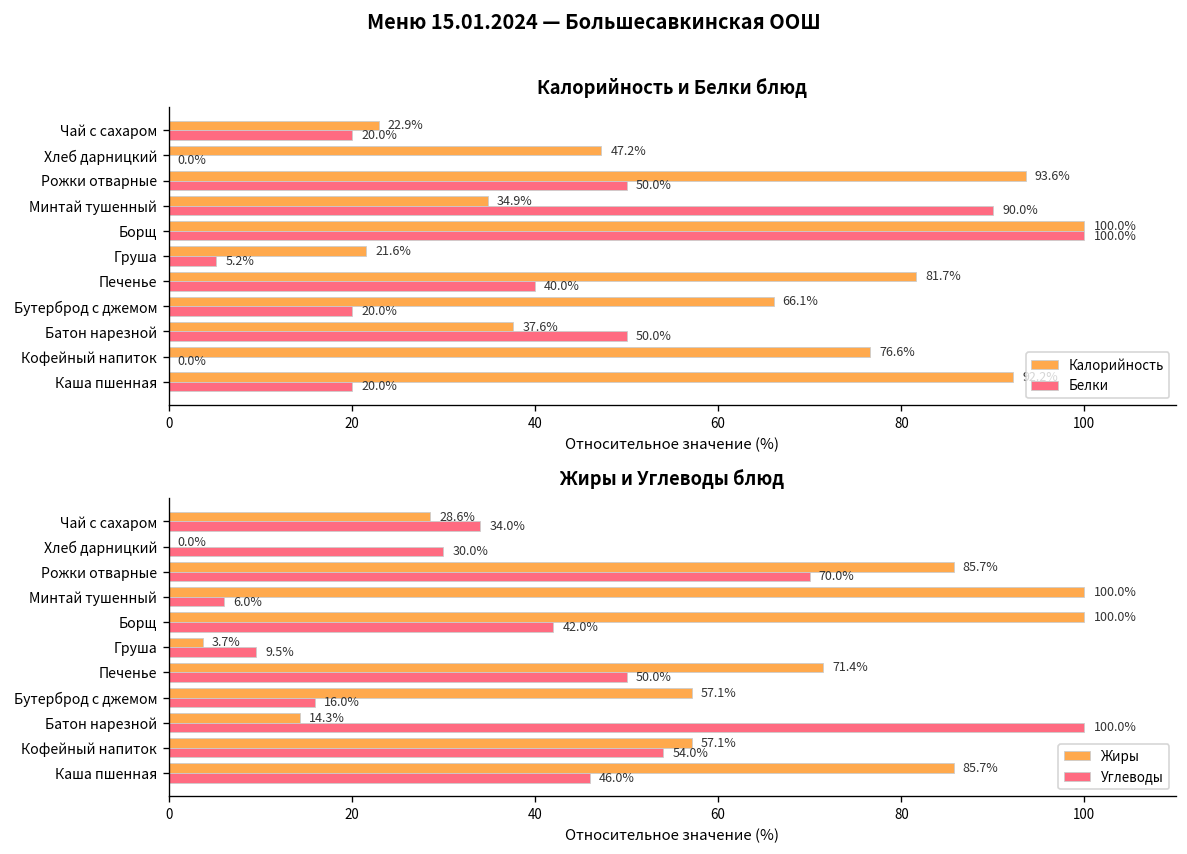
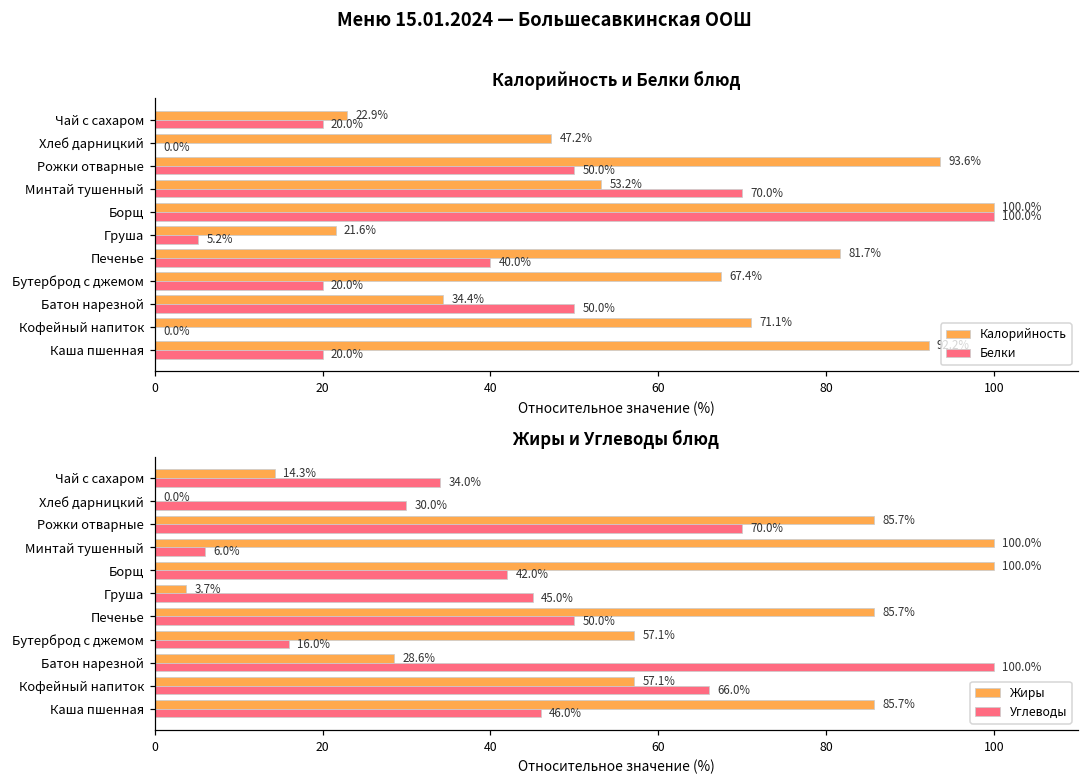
  {
    "Калорийность и Белки блюд": {
      "Калорийность": {
        "Чай с сахаром": "22.9%",
        "Хлеб дарницкий": "47.2%",
        "Рожки отварные": "93.6%",
-       "Минтай тушенный": "34.9%",
+       "Минтай тушенный": "53.2%",
        "Груша": "21.6%",
        "Печенье": "81.7%",
-       "Бутерброд с джемом": "66.1%",
-       "Батон нарезной": "37.6%",
-       "Кофейный напиток": "76.6%"
+       "Бутерброд с джемом": "67.4%",
+       "Батон нарезной": "34.4%",
+       "Кофейный напиток": "71.1%"
      },
      "Белки": {
        "Чай с сахаром": "20.0%",
        "Хлеб дарницкий": "0.0%",
        "Рожки отварные": "50.0%",
-       "Минтай тушенный": "90.0%",
+       "Минтай тушенный": "70.0%",
        "Груша": "5.2%",
        "Печенье": "40.0%",
        "Бутерброд с джемом": "20.0%",
        "Батон нарезной": "50.0%",
        "Кофейный напиток": "0.0%",
        "Каша пшенная": "20.0%"
      }
    },
    "Жиры и Углеводы блюд": {
      "Жиры": {
-       "Чай с сахаром": "28.6%",
+       "Чай с сахаром": "14.3%",
        "Хлеб дарницкий": "0.0%",
        "Рожки отварные": "85.7%",
        "Минтай тушенный": "100.0%",
        "Борщ": "100.0%",
        "Груша": "3.7%",
-       "Печенье": "71.4%",
+       "Печенье": "85.7%",
        "Бутерброд с джемом": "57.1%",
-       "Батон нарезной": "14.3%",
+       "Батон нарезной": "28.6%",
        "Кофейный напиток": "57.1%",
        "Каша пшенная": "85.7%"
      },
      "Углеводы": {
        "Чай с сахаром": "34.0%",
        "Хлеб дарницкий": "30.0%",
        "Рожки отварные": "70.0%",
        "Минтай тушенный": "6.0%",
        "Борщ": "42.0%",
-       "Груша": "9.5%",
+       "Груша": "45.0%",
        "Печенье": "50.0%",
        "Бутерброд с джемом": "16.0%",
        "Батон нарезной": "100.0%",
-       "Кофейный напиток": "54.0%",
+       "Кофейный напиток": "66.0%",
        "Каша пшенная": "46.0%"
      }
    }
  }
